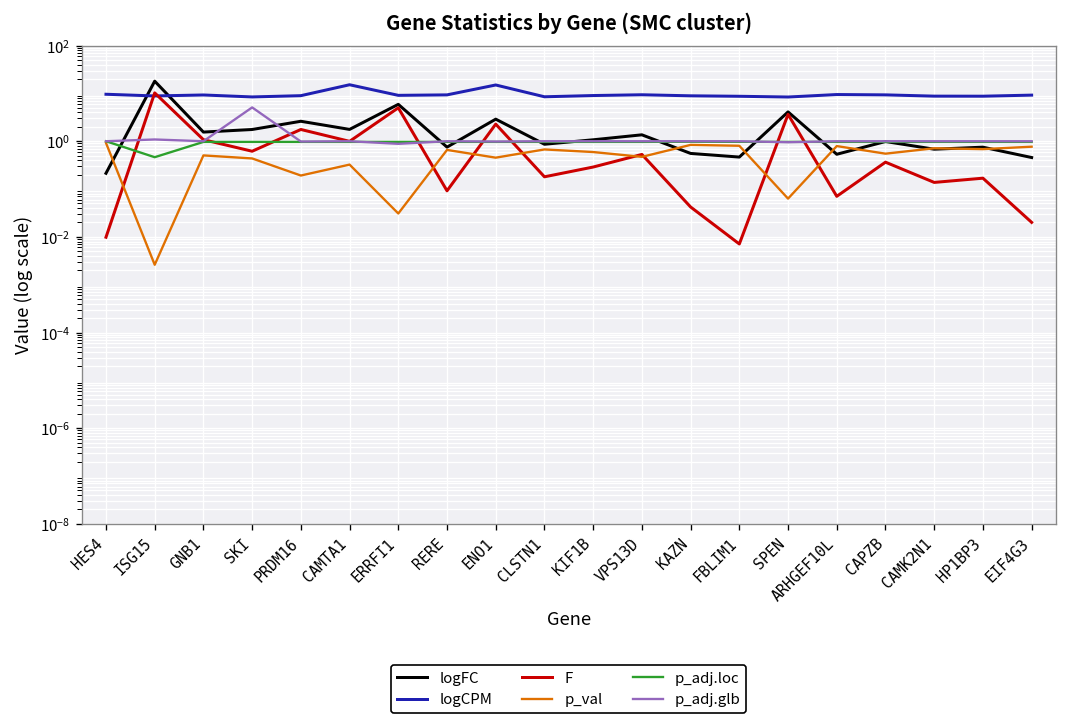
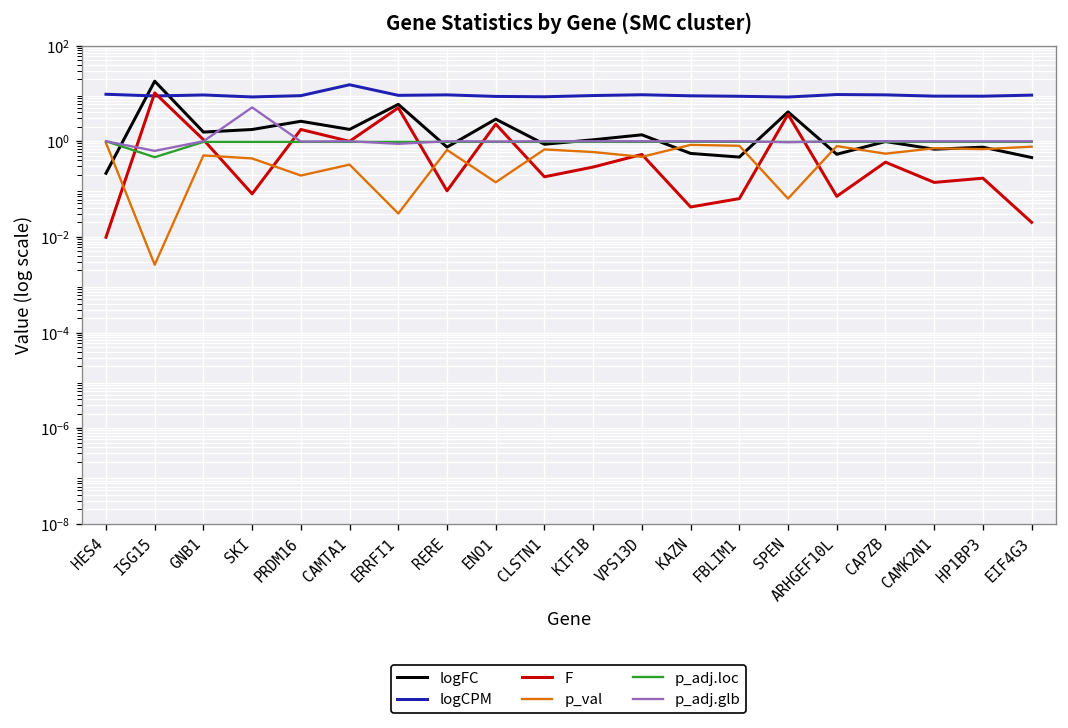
  {
    "logFC": {
      "HES4": 0.2,
      "ISG15": 20,
      "GNB1": 1.6,
      "SKI": 2,
      "PRDM16": 3,
      "CAMTA1": 2,
      "ERRFI1": 6,
      "ENO1": 3,
      "VPS13D": 1.4,
      "KAZN": 0.6,
      "FBLIM1": 0.5,
      "ARHGEF10L": 0.5,
      "EIF4G3": 0.5
    },
    "logCPM": {
      "HES4": 10,
      "ISG15": 9,
      "GNB1": 9,
      "SKI": 8,
      "PRDM16": 9,
      "CAMTA1": 15,
      "ERRFI1": 9,
      "RERE": 9,
-     "ENO1": 15,
+     "ENO1": 9,
      "CLSTN1": 8,
      "KIF1B": 9,
      "VPS13D": 9,
      "KAZN": 9,
      "FBLIM1": 9,
      "SPEN": 8,
      "ARHGEF10L": 9,
      "CAPZB": 9,
      "CAMK2N1": 9,
      "HP1BP3": 9,
      "EIF4G3": 9
    },
    "F": {
      "HES4": 0.010,
      "ISG15": 10,
-     "SKI": 0.6,
+     "SKI": 0.08,
      "PRDM16": 2,
      "ERRFI1": 5,
      "RERE": 0.09,
      "ENO1": 2,
      "CLSTN1": 0.2,
      "KIF1B": 0.3,
      "KAZN": 0.04,
-     "FBLIM1": 0.007,
+     "FBLIM1": 0.06,
      "ARHGEF10L": 0.07,
      "CAPZB": 0.4,
      "CAMK2N1": 0.14,
      "HP1BP3": 0.17,
      "EIF4G3": 0.02
    },
    "p_val": {
      "ISG15": 0.003,
      "GNB1": 0.5,
      "SKI": 0.4,
      "PRDM16": 0.2,
      "CAMTA1": 0.3,
      "ERRFI1": 0.03,
-     "ENO1": 0.5,
+     "ENO1": 0.14,
      "CLSTN1": 0.7,
      "KIF1B": 0.6,
      "KAZN": 0.8,
      "FBLIM1": 0.8,
      "SPEN": 0.06,
      "ARHGEF10L": 0.8,
      "CAPZB": 0.5,
      "EIF4G3": 0.8
    },
    "p_adj.loc": {
      "ISG15": 0.5,
      "SKI": 1.0
    },
    "p_adj.glb": {
-     "ISG15": 1.1,
+     "ISG15": 0.6,
      "SKI": 5
    }
  }
